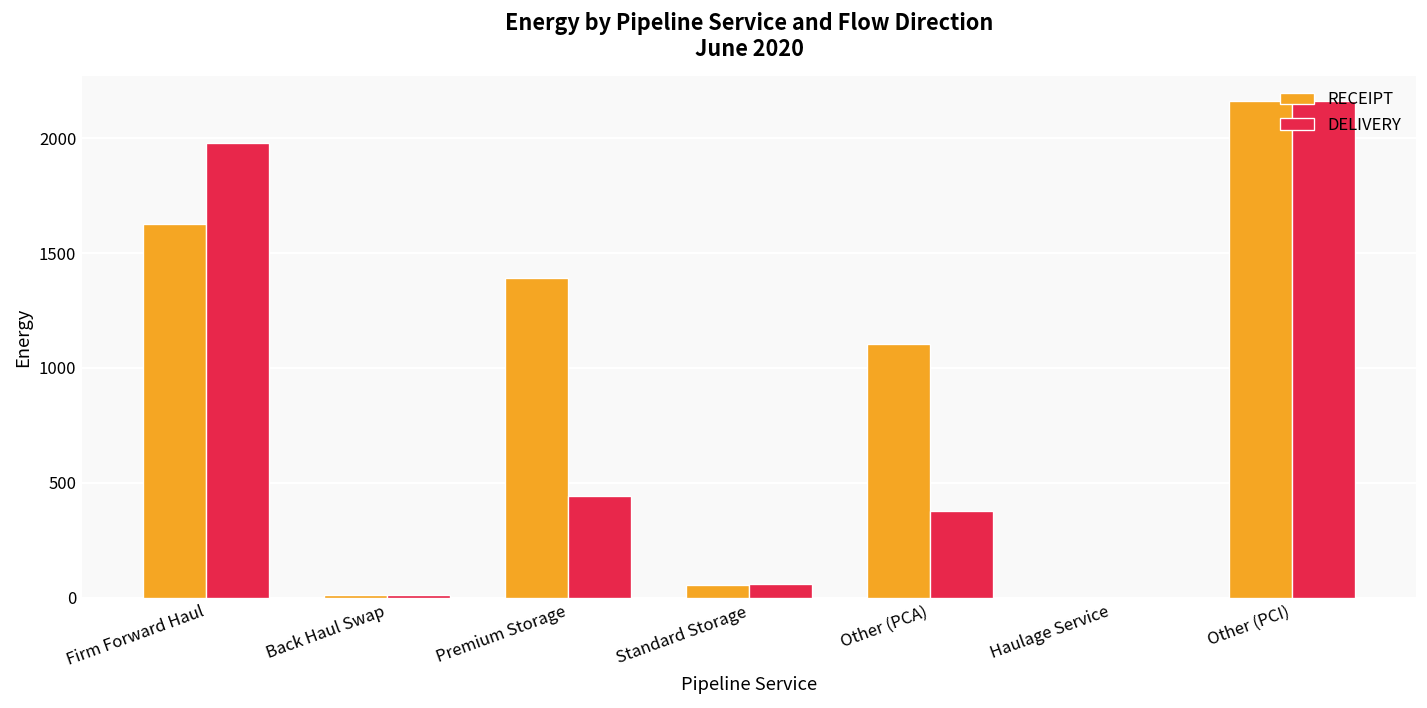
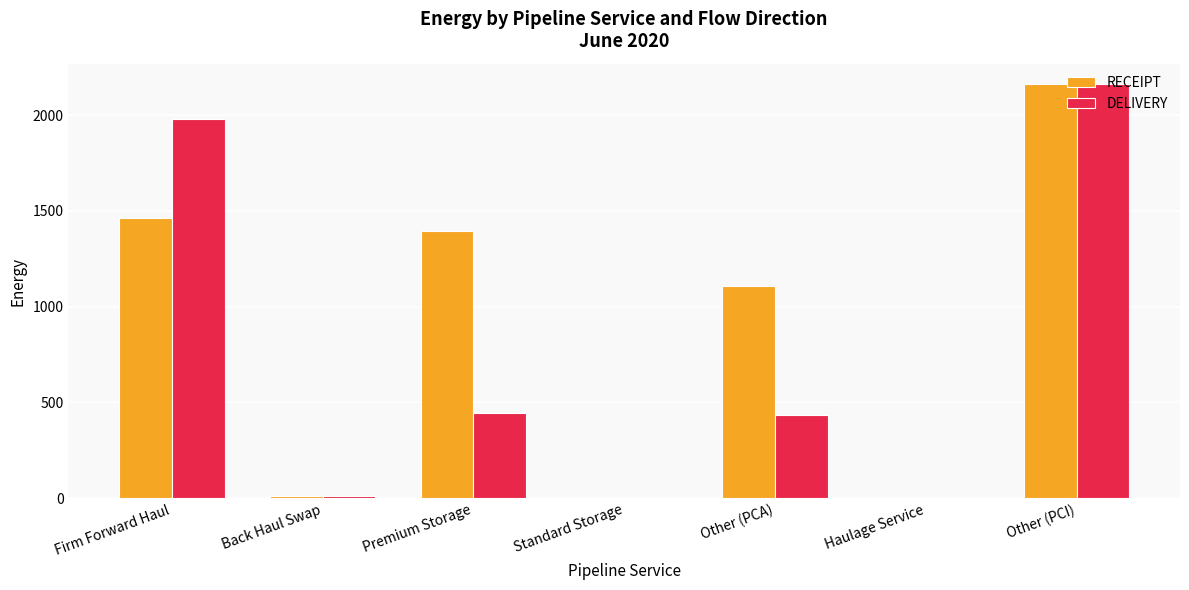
  {
    "RECEIPT": {
-     "Firm Forward Haul": 1620,
+     "Firm Forward Haul": 1460,
      "Premium Storage": 1390,
-     "Standard Storage": 60,
+     "Standard Storage": 0,
      "Other (PCA)": 1110,
      "Haulage Service": 0,
      "Other (PCI)": 2160
    },
    "DELIVERY": {
      "Firm Forward Haul": 1980,
      "Premium Storage": 440,
-     "Standard Storage": 60,
-     "Other (PCA)": 380,
+     "Standard Storage": 0,
+     "Other (PCA)": 430,
      "Haulage Service": 0,
      "Other (PCI)": 2160
    }
  }
